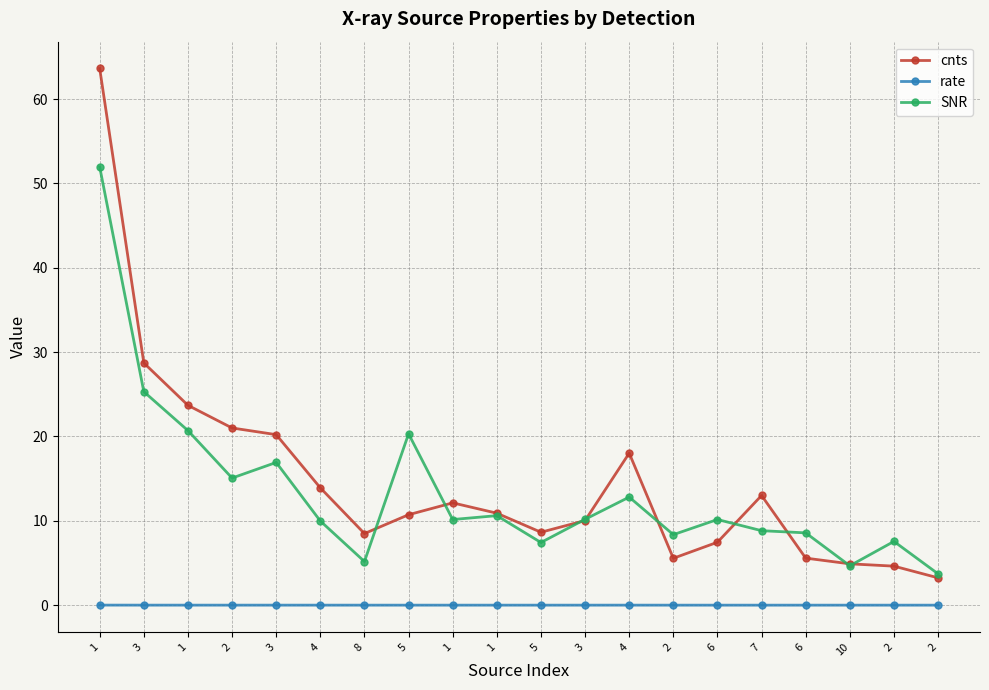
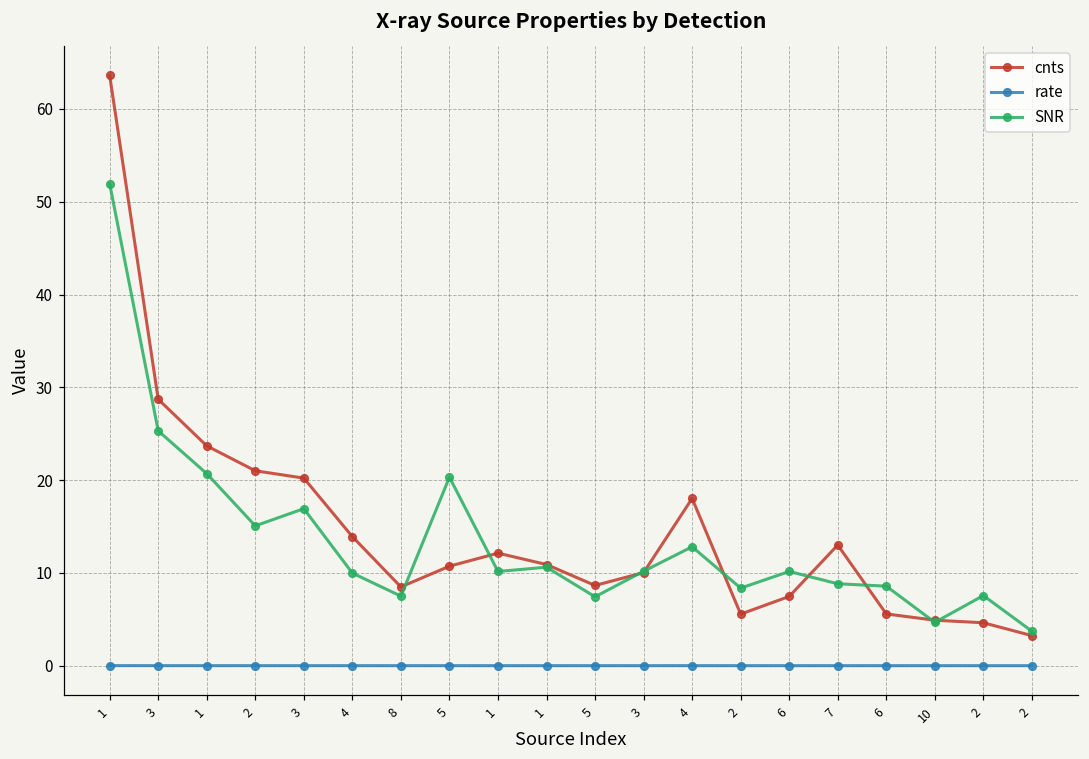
  {
    "cnts": {
      "8": 8,
      "7": 13
    },
    "rate": {
      "8": 0,
      "7": 0,
      "10": 0
    },
    "SNR": {
-     "8": 5,
+     "8": 7,
      "7": 9
    }
  }
